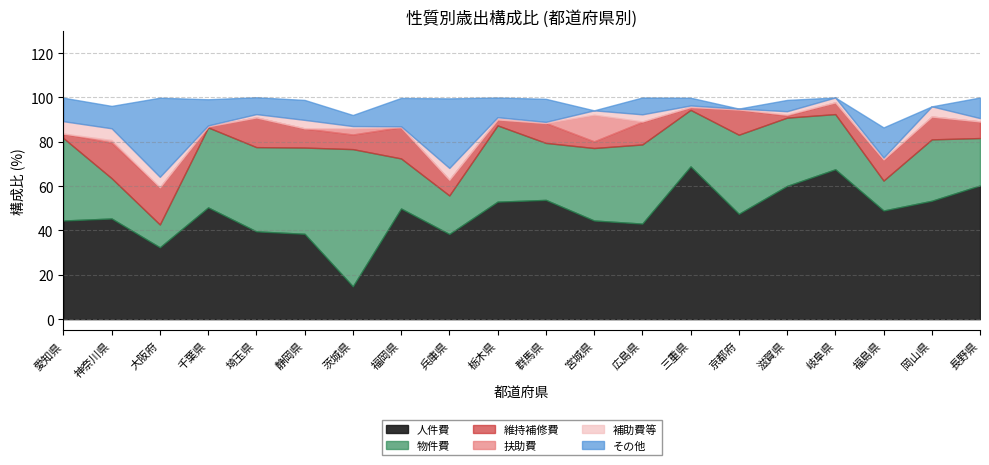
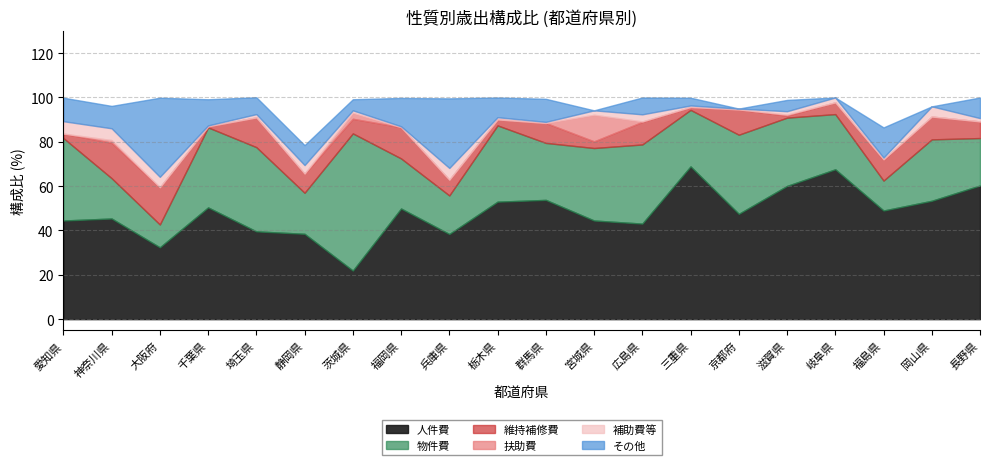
  {
    "人件費": {
      "愛知県": 45,
      "神奈川県": 45,
      "大阪府": 32,
      "千葉県": 50,
      "埼玉県": 40,
      "静岡県": 39,
-     "茨城県": 15,
+     "茨城県": 22,
      "福岡県": 50,
      "兵庫県": 38,
      "栃木県": 53,
      "群馬県": 54,
      "宮城県": 45,
      "広島県": 43,
      "三重県": 69,
      "京都府": 48,
      "滋賀県": 60,
      "岐阜県": 68,
      "福島県": 49,
      "岡山県": 53,
      "長野県": 60
    },
    "物件費": {
      "愛知県": 37,
      "神奈川県": 18,
      "大阪府": 10,
      "埼玉県": 38,
-     "静岡県": 39,
+     "静岡県": 19,
      "茨城県": 62,
      "福岡県": 23,
      "兵庫県": 17,
      "栃木県": 34,
      "群馬県": 26,
      "宮城県": 33,
      "広島県": 36,
      "三重県": 26,
      "京都府": 36,
      "岐阜県": 25,
      "福島県": 14,
      "岡山県": 28,
      "長野県": 21
    },
    "維持補修費": {
      "神奈川県": 16,
      "茨城県": 7,
      "宮城県": 3
    },
    "扶助費": {
      "神奈川県": 1,
      "宮城県": 12
    },
    "補助費等": {
      "愛知県": 6,
      "神奈川県": 5,
      "大阪府": 5,
      "埼玉県": 2,
      "静岡県": 4,
      "兵庫県": 5,
      "広島県": 3,
      "滋賀県": 2,
      "長野県": 2
    },
    "その他": {
      "愛知県": 11,
      "神奈川県": 10,
      "大阪府": 36,
      "千葉県": 12,
      "埼玉県": 8,
      "静岡県": 9,
      "茨城県": 5,
      "福岡県": 13,
      "兵庫県": 31,
      "栃木県": 9,
      "群馬県": 10,
      "広島県": 8,
      "三重県": 4,
      "滋賀県": 5,
      "福島県": 14,
      "長野県": 9
    }
  }
